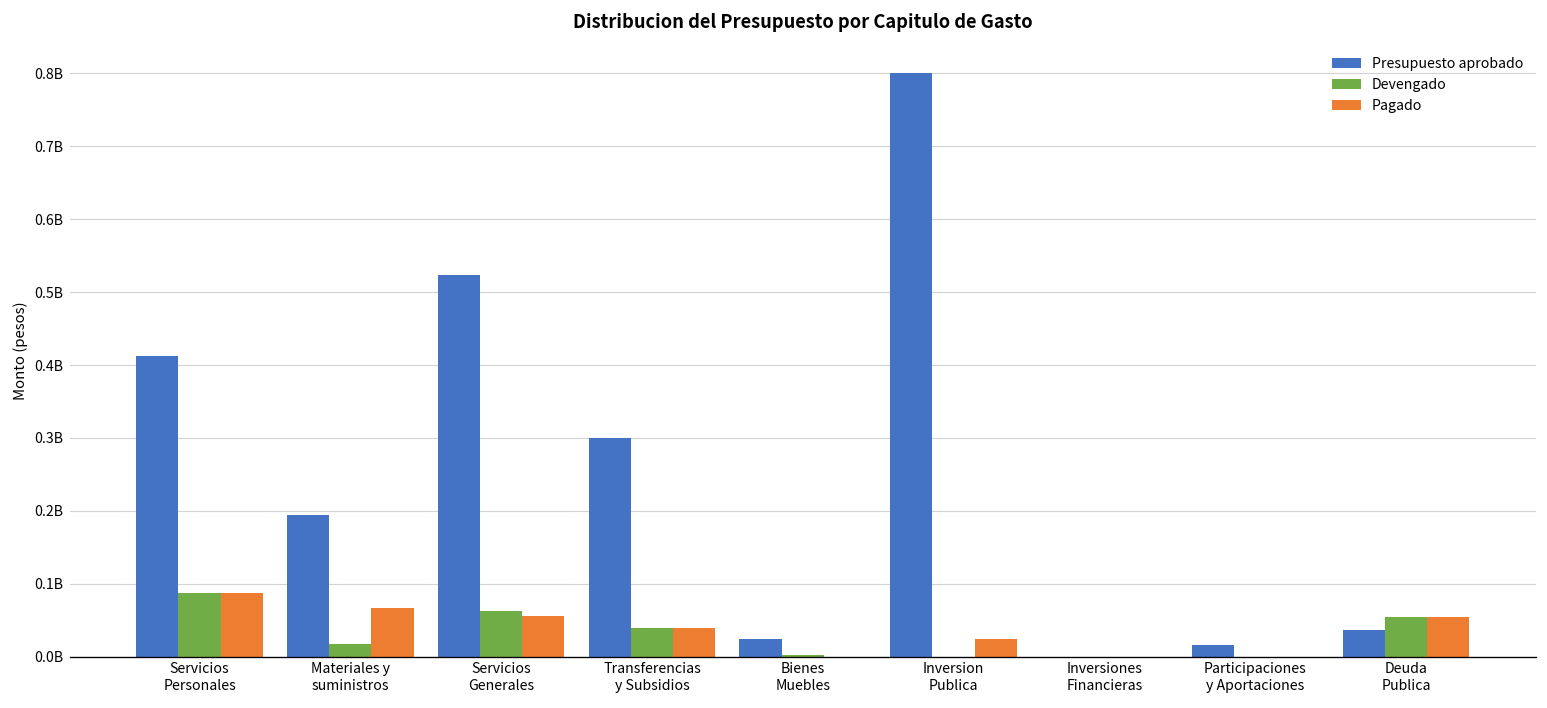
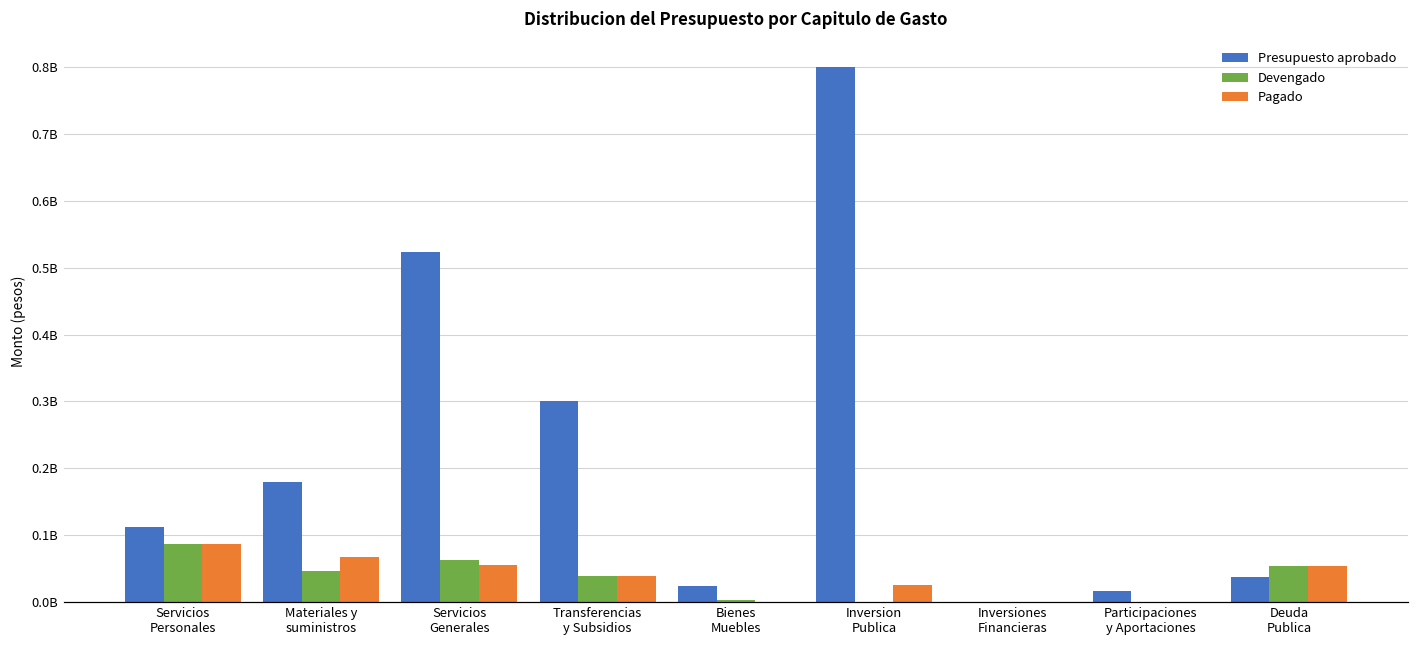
  {
    "Presupuesto aprobado": {
-     "Servicios Personales": 410000000,
-     "Materiales y suministros": 190000000,
+     "Servicios Personales": 110000000,
+     "Materiales y suministros": 180000000,
      "Servicios Generales": 520000000,
      "Transferencias y Subsidios": 300000000,
      "Bienes Muebles": 20000000,
      "Inversion Publica": 800000000,
      "Inversiones Financieras": 0,
      "Participaciones y Aportaciones": 20000000,
      "Deuda Publica": 40000000
    },
    "Devengado": {
      "Servicios Personales": 90000000,
-     "Materiales y suministros": 20000000,
+     "Materiales y suministros": 50000000,
      "Servicios Generales": 60000000,
      "Transferencias y Subsidios": 40000000,
      "Inversion Publica": 0,
      "Inversiones Financieras": 0,
      "Participaciones y Aportaciones": 0,
      "Deuda Publica": 50000000
    },
    "Pagado": {
      "Servicios Personales": 90000000,
      "Materiales y suministros": 70000000,
      "Servicios Generales": 60000000,
      "Transferencias y Subsidios": 40000000,
      "Inversion Publica": 20000000,
      "Inversiones Financieras": 0,
      "Participaciones y Aportaciones": 0,
      "Deuda Publica": 50000000
    }
  }
